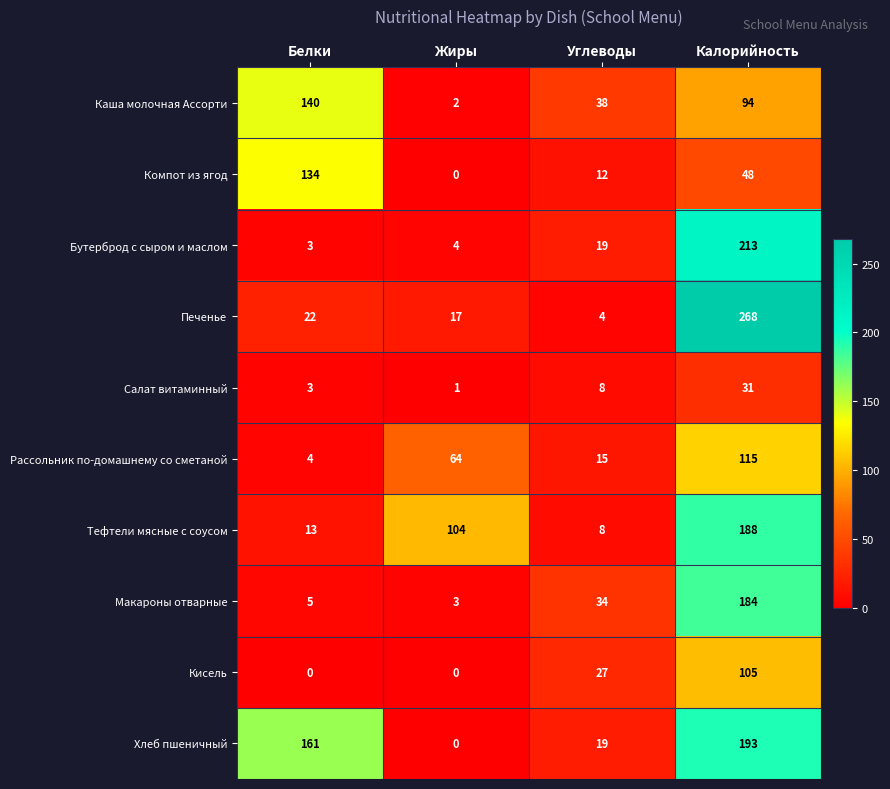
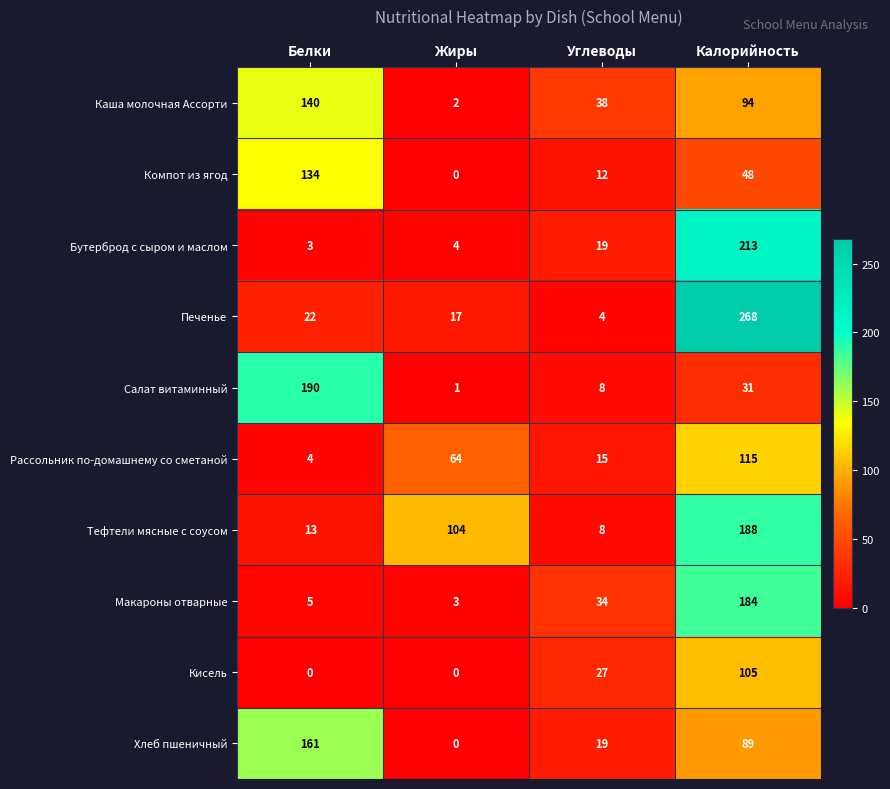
  {
    "Каша молочная Ассорти": {
      "Белки": 140,
      "Жиры": 2,
      "Углеводы": 38,
      "Калорийность": 94
    },
    "Компот из ягод": {
      "Белки": 134,
      "Жиры": 0,
      "Углеводы": 12,
      "Калорийность": 48
    },
    "Бутерброд с сыром и маслом": {
      "Белки": 3,
      "Жиры": 4,
      "Углеводы": 19,
      "Калорийность": 213
    },
    "Печенье": {
      "Белки": 22,
      "Жиры": 17,
      "Углеводы": 4,
      "Калорийность": 268
    },
    "Салат витаминный": {
-     "Белки": 3,
+     "Белки": 190,
      "Жиры": 1,
      "Углеводы": 8,
      "Калорийность": 31
    },
    "Рассольник по-домашнему со сметаной": {
      "Белки": 4,
      "Жиры": 64,
      "Углеводы": 15,
      "Калорийность": 115
    },
    "Тефтели мясные с соусом": {
      "Белки": 13,
      "Жиры": 104,
      "Углеводы": 8,
      "Калорийность": 188
    },
    "Макароны отварные": {
      "Белки": 5,
      "Жиры": 3,
      "Углеводы": 34,
      "Калорийность": 184
    },
    "Кисель": {
      "Белки": 0,
      "Жиры": 0,
      "Углеводы": 27,
      "Калорийность": 105
    },
    "Хлеб пшеничный": {
      "Белки": 161,
      "Жиры": 0,
      "Углеводы": 19,
-     "Калорийность": 193
+     "Калорийность": 89
    }
  }
